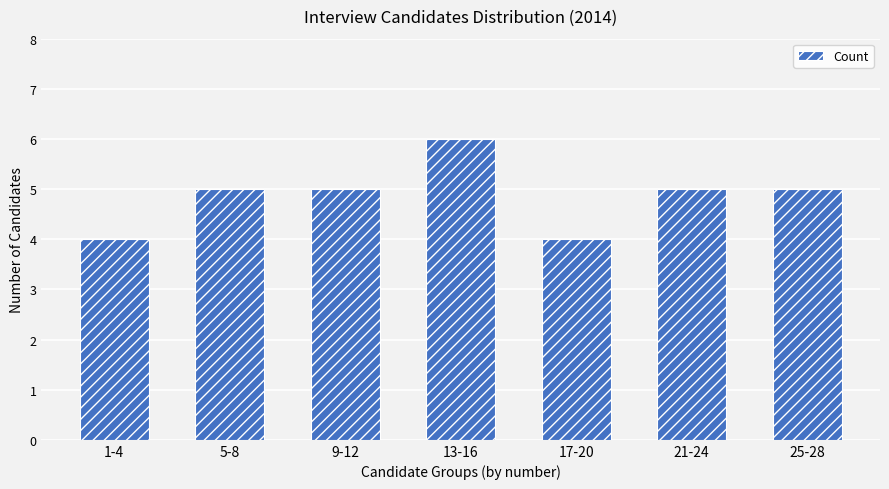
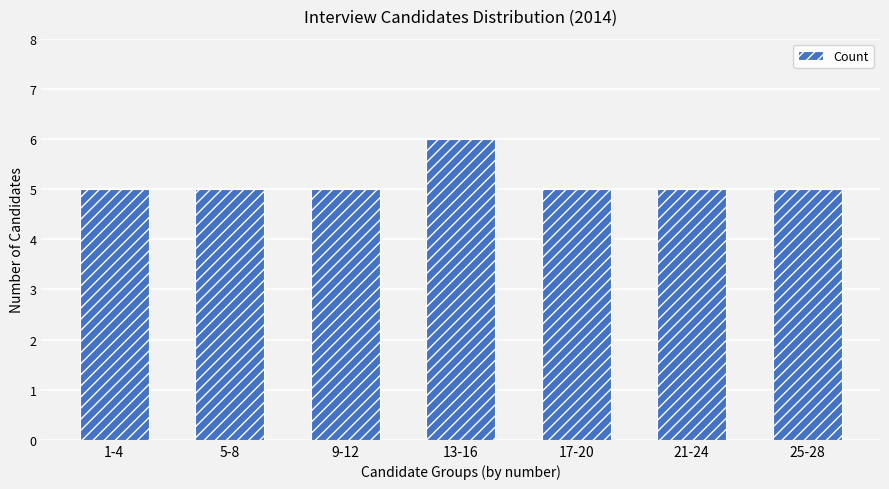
  {
-   "1-4": 4,
+   "1-4": 5,
    "5-8": 5,
    "9-12": 5,
    "13-16": 6,
-   "17-20": 4,
+   "17-20": 5,
    "21-24": 5,
    "25-28": 5
  }
